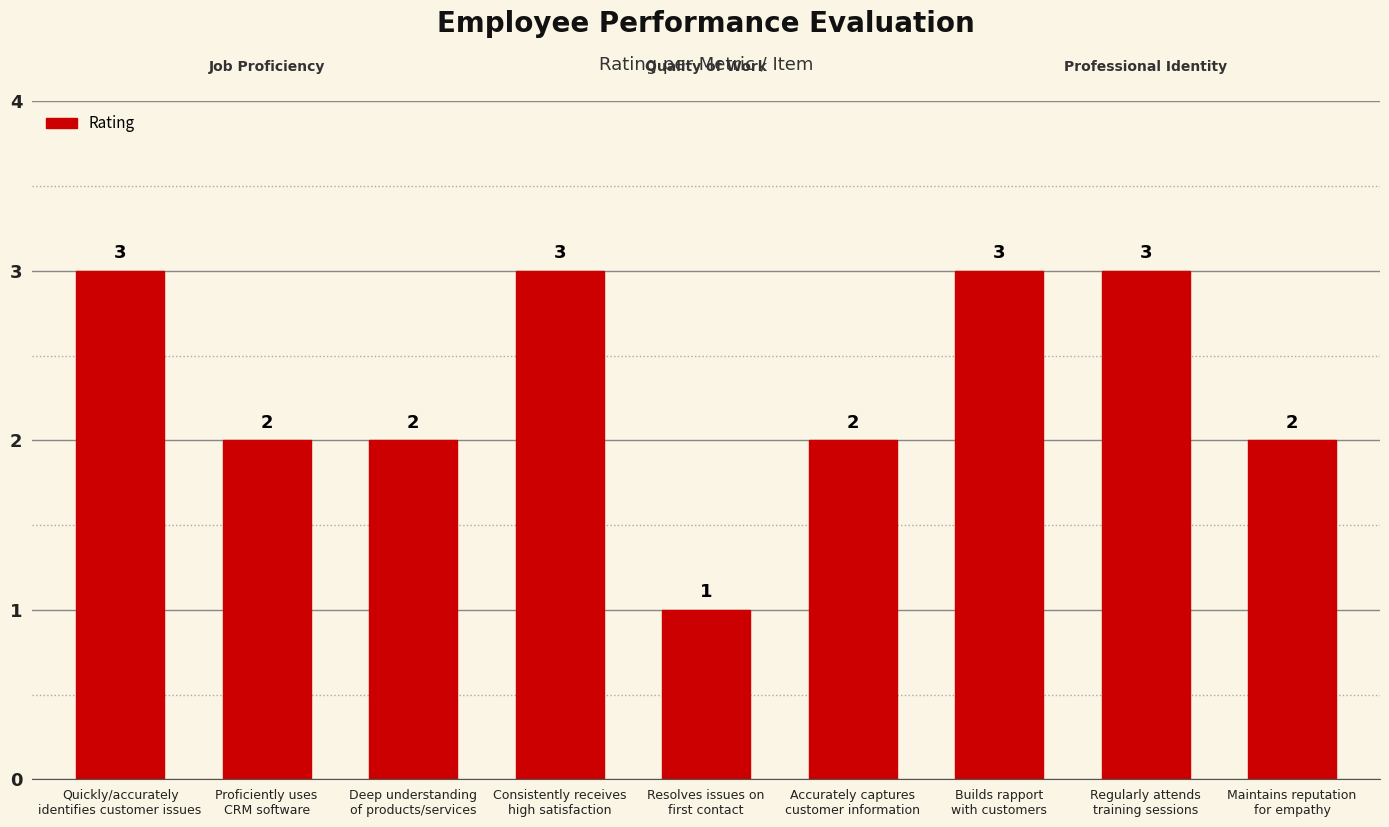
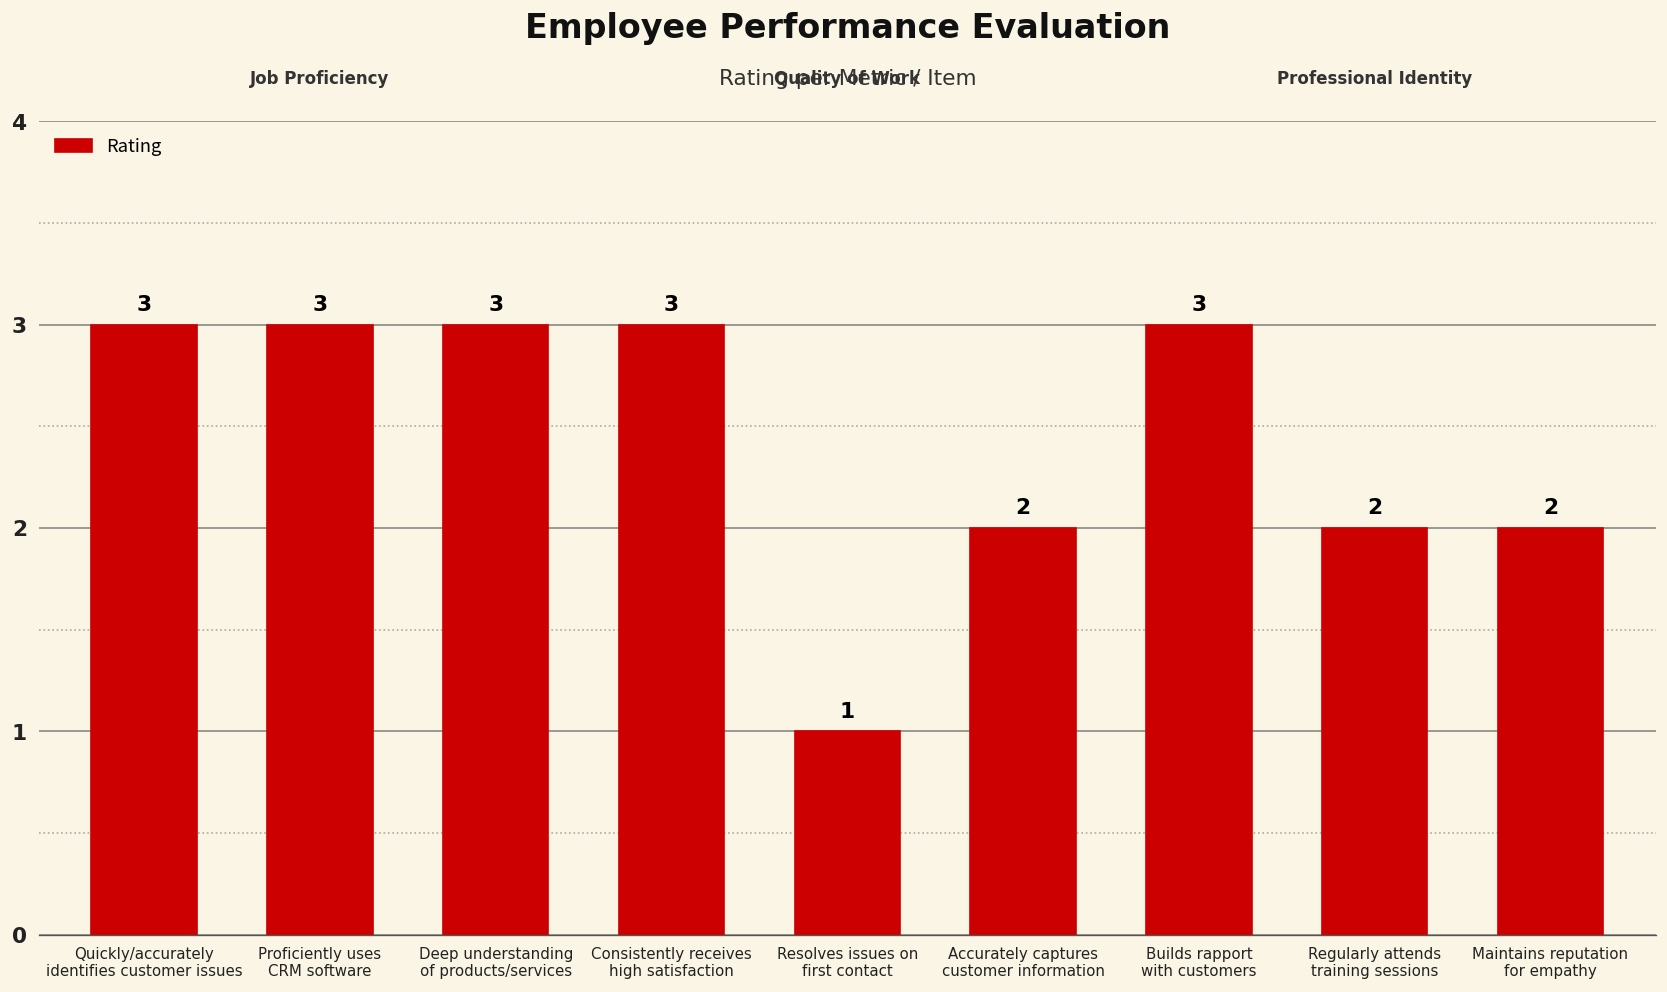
  {
    "Quickly/accurately identifies customer issues": 3,
-   "Proficiently uses CRM software": 2,
-   "Deep understanding of products/services": 2,
+   "Proficiently uses CRM software": 3,
+   "Deep understanding of products/services": 3,
    "Consistently receives high satisfaction": 3,
    "Resolves issues on first contact": 1,
    "Accurately captures customer information": 2,
    "Builds rapport with customers": 3,
-   "Regularly attends training sessions": 3,
+   "Regularly attends training sessions": 2,
    "Maintains reputation for empathy": 2
  }
